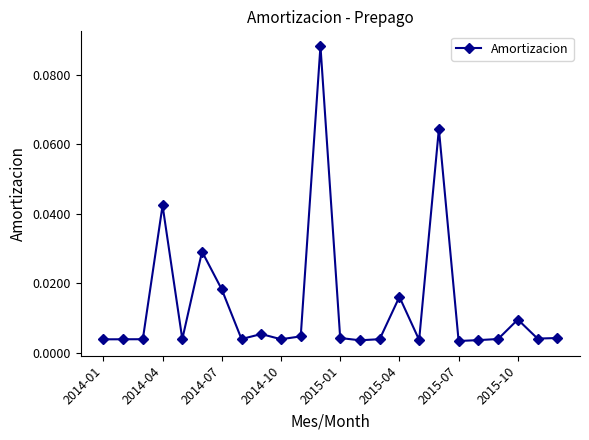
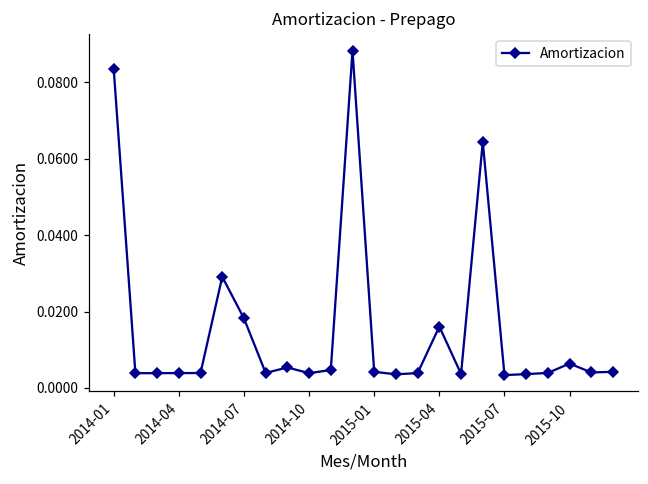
  {
-   "2014-01": 0.004,
-   "2014-04": 0.042,
+   "2014-01": 0.084,
+   "2014-04": 0.004,
    "2014-07": 0.018,
    "2014-10": 0.004,
    "2015-01": 0.004,
    "2015-04": 0.016,
    "2015-07": 0.003,
-   "2015-10": 0.010
+   "2015-10": 0.006
  }
